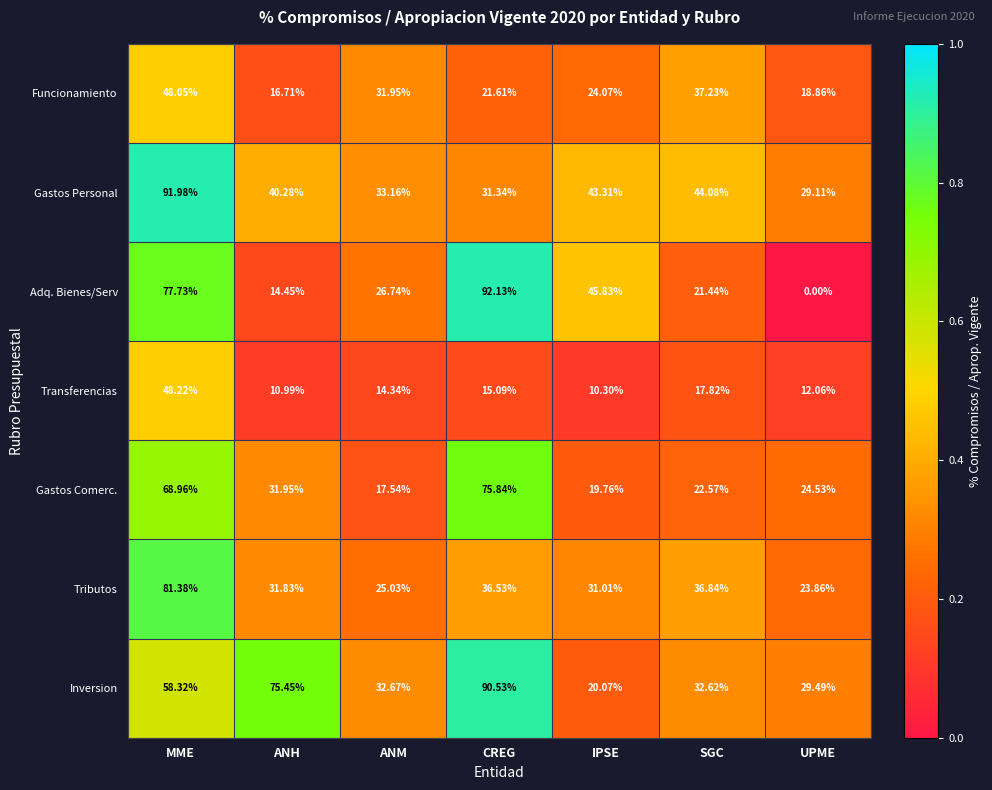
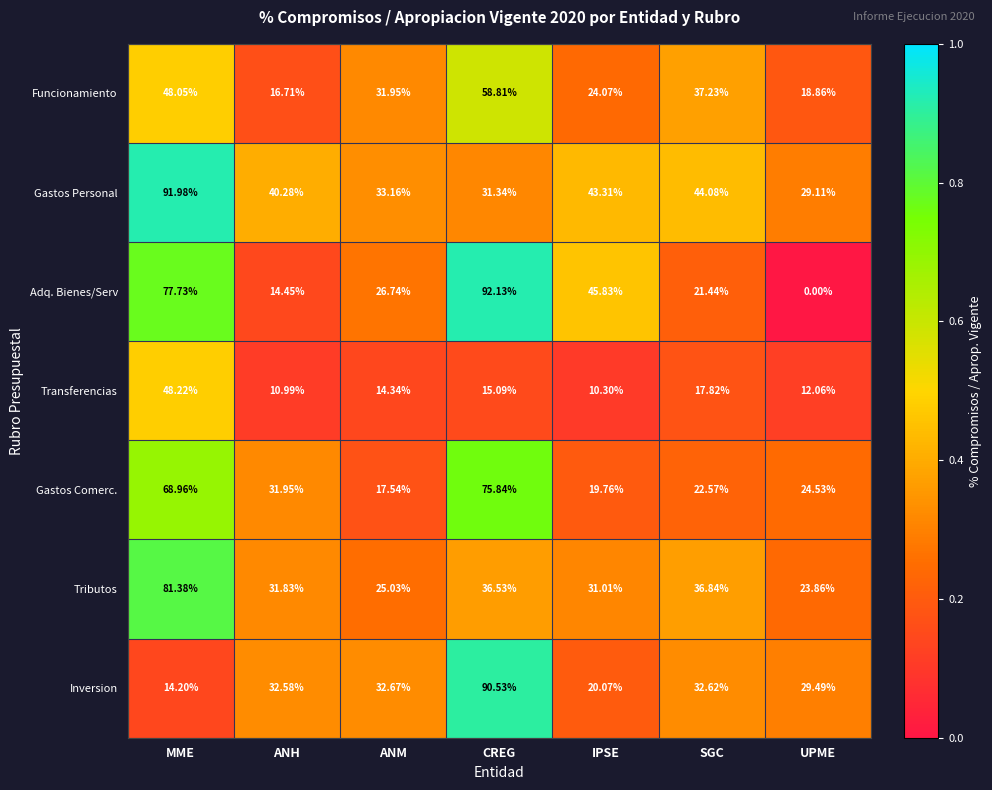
  {
    "Funcionamiento": {
      "MME": "48.05%",
      "ANH": "16.71%",
      "ANM": "31.95%",
-     "CREG": "21.61%",
+     "CREG": "58.81%",
      "IPSE": "24.07%",
      "SGC": "37.23%",
      "UPME": "18.86%"
    },
    "Gastos Personal": {
      "MME": "91.98%",
      "ANH": "40.28%",
      "ANM": "33.16%",
      "CREG": "31.34%",
      "IPSE": "43.31%",
      "SGC": "44.08%",
      "UPME": "29.11%"
    },
    "Adq. Bienes/Serv": {
      "MME": "77.73%",
      "ANH": "14.45%",
      "ANM": "26.74%",
      "CREG": "92.13%",
      "IPSE": "45.83%",
      "SGC": "21.44%",
      "UPME": "0.00%"
    },
    "Transferencias": {
      "MME": "48.22%",
      "ANH": "10.99%",
      "ANM": "14.34%",
      "CREG": "15.09%",
      "IPSE": "10.30%",
      "SGC": "17.82%",
      "UPME": "12.06%"
    },
    "Gastos Comerc.": {
      "MME": "68.96%",
      "ANH": "31.95%",
      "ANM": "17.54%",
      "CREG": "75.84%",
      "IPSE": "19.76%",
      "SGC": "22.57%",
      "UPME": "24.53%"
    },
    "Tributos": {
      "MME": "81.38%",
      "ANH": "31.83%",
      "ANM": "25.03%",
      "CREG": "36.53%",
      "IPSE": "31.01%",
      "SGC": "36.84%",
      "UPME": "23.86%"
    },
    "Inversion": {
-     "MME": "58.32%",
-     "ANH": "75.45%",
+     "MME": "14.20%",
+     "ANH": "32.58%",
      "ANM": "32.67%",
      "CREG": "90.53%",
      "IPSE": "20.07%",
      "SGC": "32.62%",
      "UPME": "29.49%"
    }
  }
